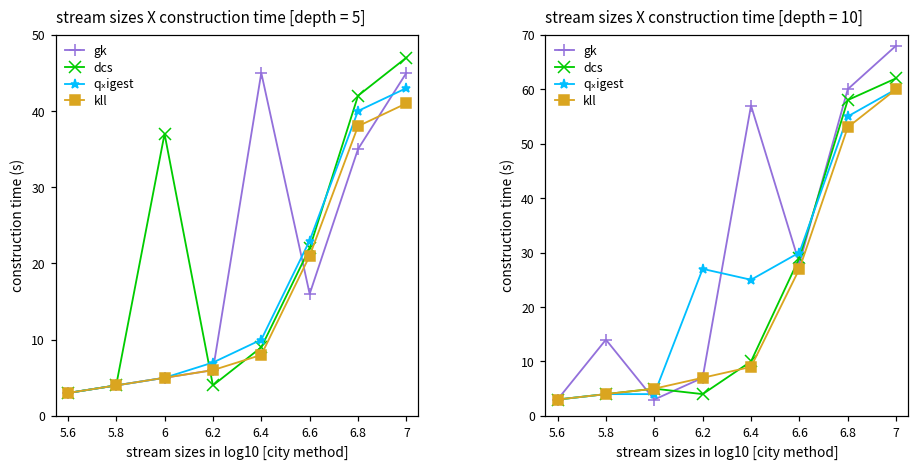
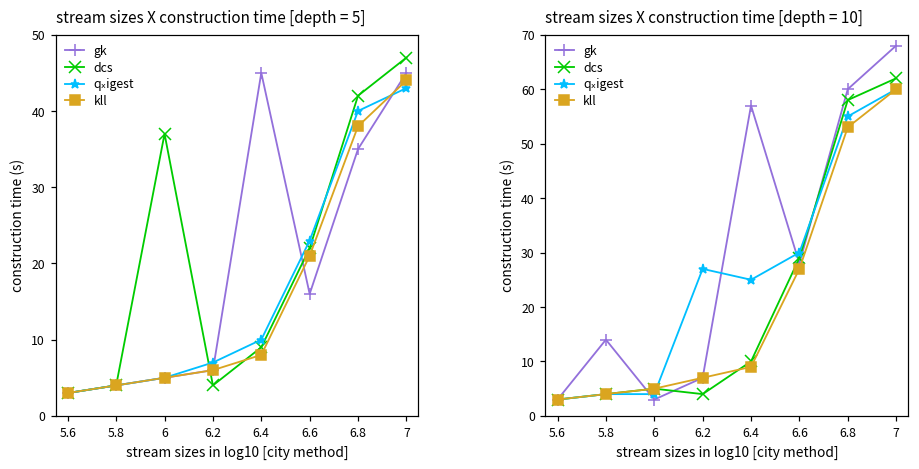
  {
    "stream sizes X construction time [depth = 5]": {
      "gk": {
        "6.4": 45,
        "6.6": 16,
        "6.8": 35,
        "7": 45
      },
      "dcs": {
        "6": 37,
        "6.2": 4,
        "6.4": 9,
        "6.6": 22,
        "6.8": 42,
        "7": 47
      },
      "qₓigest": {
        "6.2": 7,
        "6.4": 10,
        "6.6": 23,
        "6.8": 40,
        "7": 43
      },
      "kll": {
        "6.4": 8,
        "6.6": 21,
        "6.8": 38,
-       "7": 41
+       "7": 44
      }
    },
    "stream sizes X construction time [depth = 10]": {
      "gk": {
        "5.8": 14,
        "6": 3,
        "6.4": 57,
        "6.6": 28,
        "6.8": 60,
        "7": 68
      },
      "dcs": {
        "6.2": 4,
        "6.4": 10,
        "6.6": 29,
        "6.8": 58,
        "7": 62
      },
      "qₓigest": {
        "6": 4,
        "6.2": 27,
        "6.4": 25,
        "6.6": 30,
        "6.8": 55
      },
      "kll": {
        "6.4": 9,
        "6.6": 27,
        "6.8": 53
      }
    }
  }
